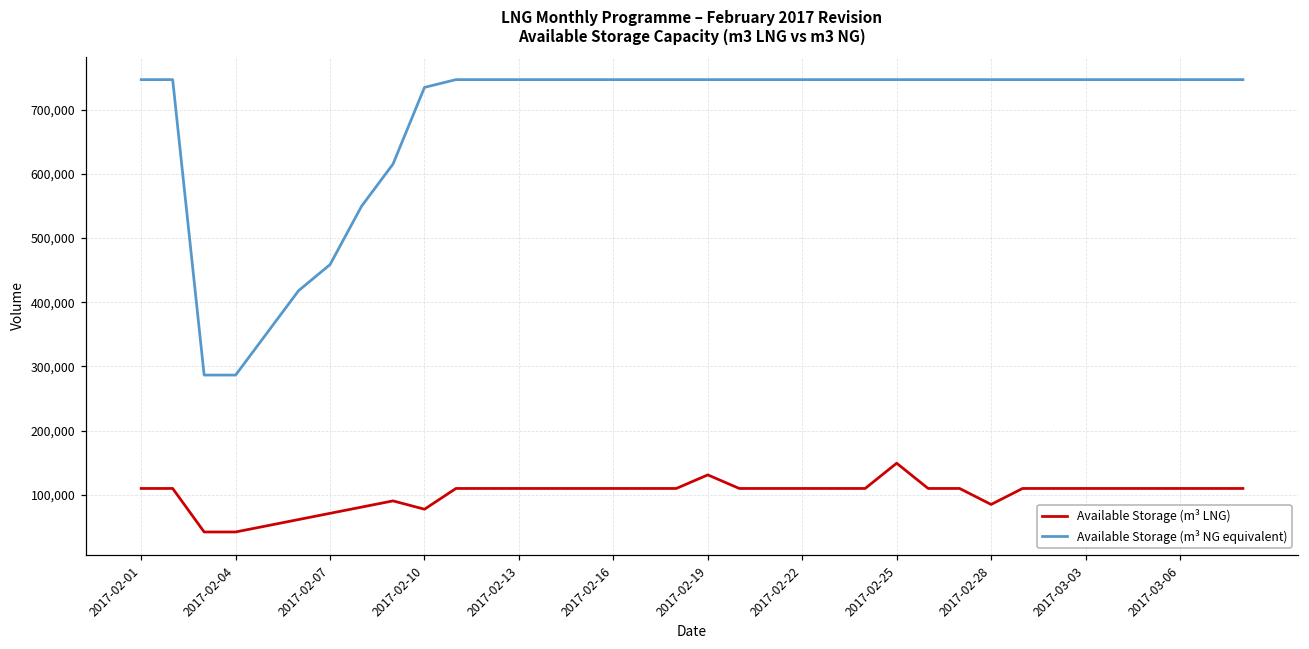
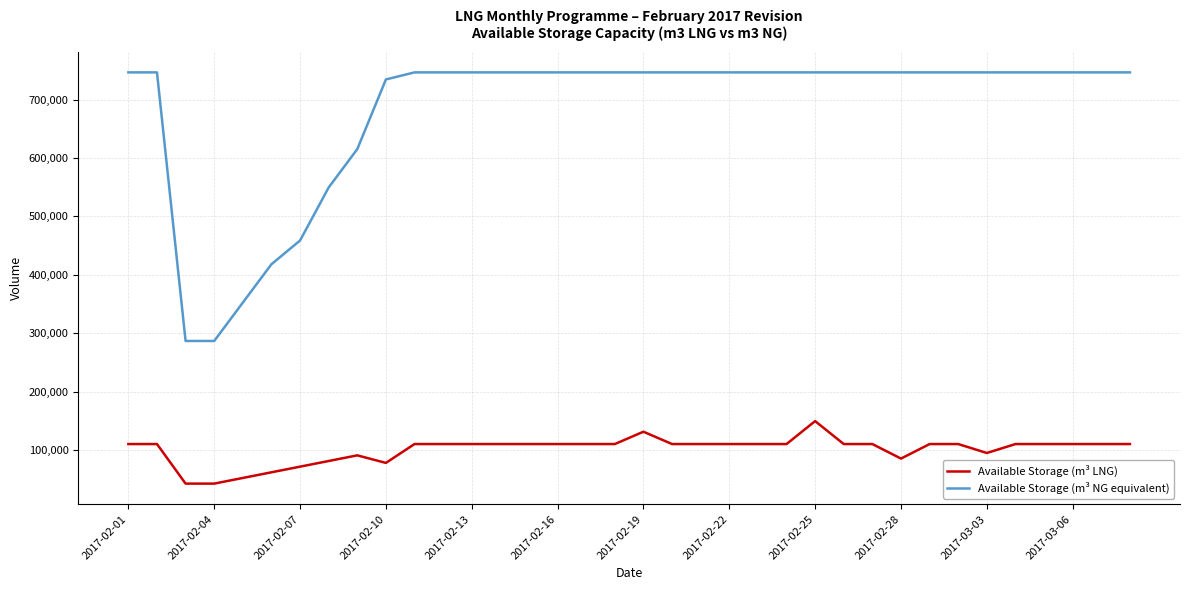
  {
    "Available Storage (m³ LNG)": {
      "2017-02-01": "110,000",
      "2017-02-04": "40,000",
      "2017-02-07": "70,000",
      "2017-02-10": "80,000",
      "2017-02-13": "110,000",
      "2017-02-16": "110,000",
      "2017-02-19": "130,000",
      "2017-02-22": "110,000",
      "2017-02-25": "150,000",
      "2017-02-28": "90,000",
-     "2017-03-03": "110,000",
+     "2017-03-03": "90,000",
      "2017-03-06": "110,000"
    },
    "Available Storage (m³ NG equivalent)": {
      "2017-02-01": "750,000",
      "2017-02-04": "290,000",
      "2017-02-07": "460,000",
      "2017-02-10": "730,000",
      "2017-02-13": "750,000",
      "2017-02-16": "750,000",
      "2017-02-19": "750,000",
      "2017-02-22": "750,000",
      "2017-02-25": "750,000",
      "2017-02-28": "750,000",
      "2017-03-03": "750,000",
      "2017-03-06": "750,000"
    }
  }
